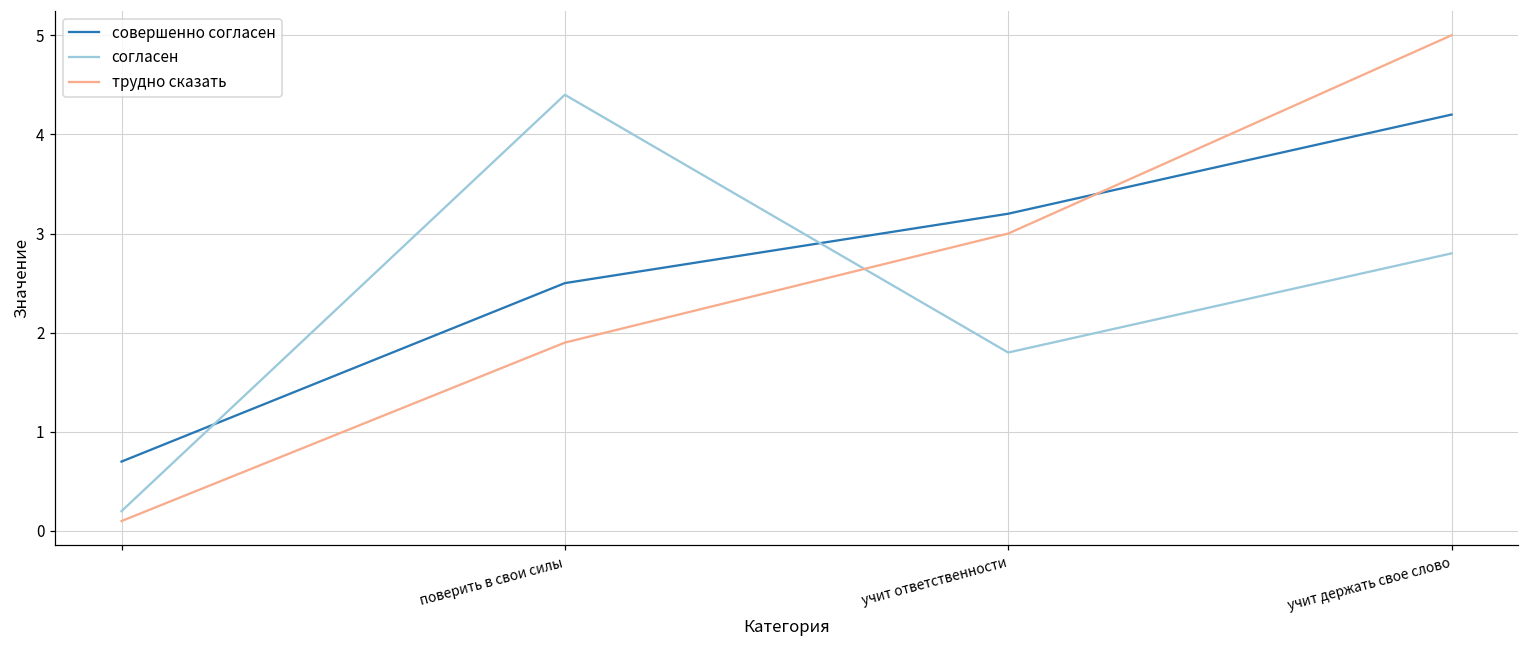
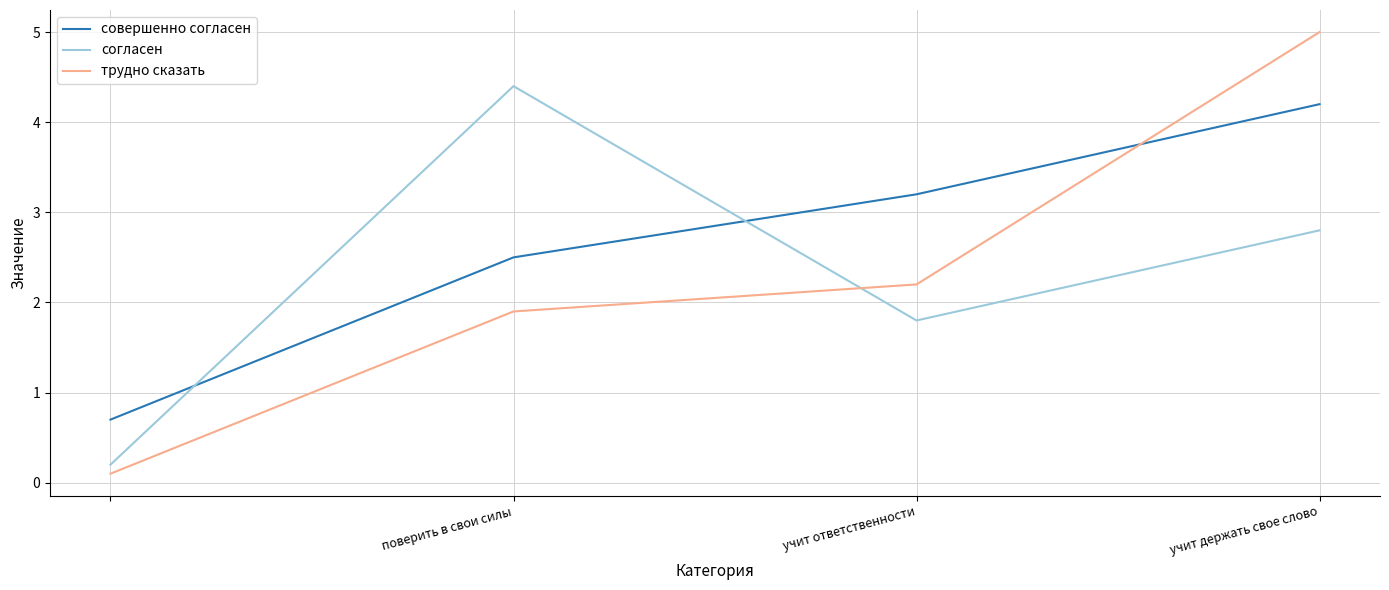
  {
    "совершенно согласен": {
      "поверить в свои силы": 2.5,
      "учит ответственности": 3.2,
      "учит держать свое слово": 4.2
    },
    "согласен": {
      "поверить в свои силы": 4.4,
      "учит ответственности": 1.8,
      "учит держать свое слово": 2.8
    },
    "трудно сказать": {
      "поверить в свои силы": 1.9,
-     "учит ответственности": 3.0,
+     "учит ответственности": 2.2,
      "учит держать свое слово": 5.0
    }
  }
